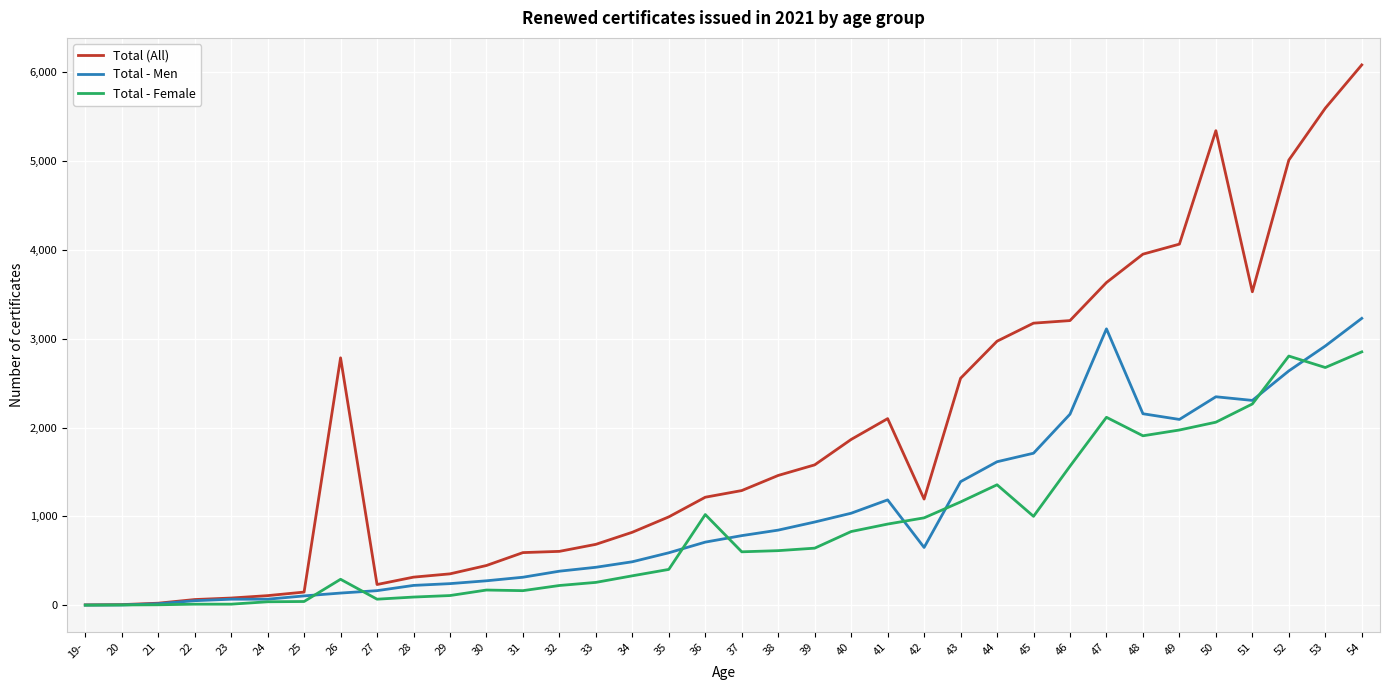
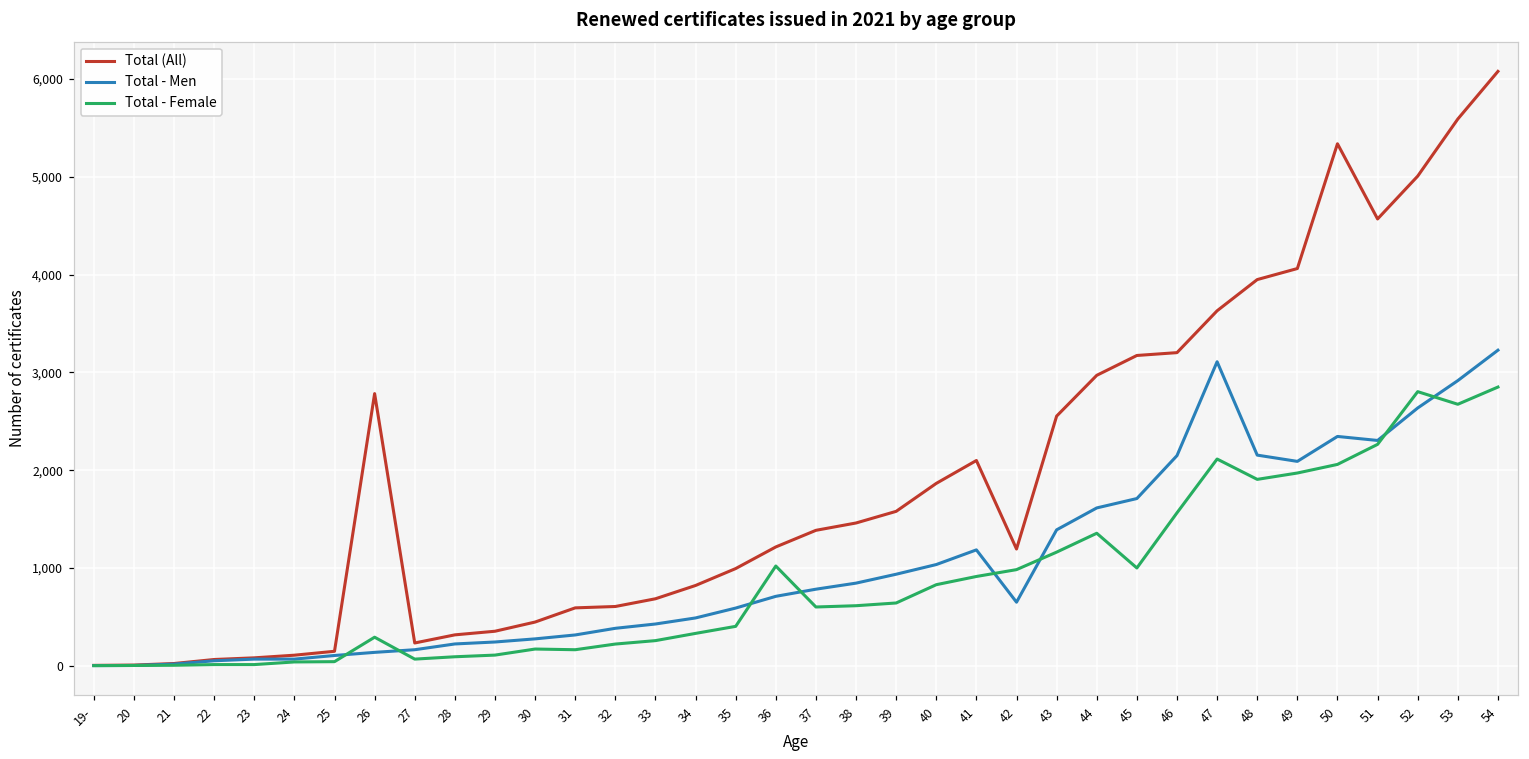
  {
    "Total (All)": {
      "24": "100",
      "25": "100",
      "26": "2,800",
      "27": "200",
      "28": "300",
      "29": "400",
      "30": "400",
      "31": "600",
      "32": "600",
      "33": "700",
      "34": "800",
      "35": "1,000",
      "36": "1,200",
-     "37": "1,300",
+     "37": "1,400",
      "38": "1,500",
      "39": "1,600",
      "40": "1,900",
      "41": "2,100",
      "42": "1,200",
      "43": "2,600",
      "44": "3,000",
      "45": "3,200",
      "46": "3,200",
      "47": "3,600",
      "48": "4,000",
      "49": "4,100",
      "50": "5,300",
-     "51": "3,500",
+     "51": "4,600",
      "52": "5,000",
      "53": "5,600",
      "54": "6,100"
    },
    "Total - Men": {
      "24": "100",
      "25": "100",
      "26": "100",
      "27": "200",
      "28": "200",
      "29": "200",
      "30": "300",
      "31": "300",
      "32": "400",
      "33": "400",
      "34": "500",
      "35": "600",
      "36": "700",
      "37": "800",
      "38": "800",
      "39": "900",
      "40": "1,000",
      "41": "1,200",
      "42": "700",
      "43": "1,400",
      "44": "1,600",
      "45": "1,700",
      "46": "2,200",
      "47": "3,100",
      "48": "2,200",
      "49": "2,100",
      "50": "2,300",
      "51": "2,300",
      "52": "2,600",
      "53": "2,900",
      "54": "3,200"
    },
    "Total - Female": {
      "22": "0",
      "23": "0",
      "24": "0",
      "25": "0",
      "26": "300",
      "27": "100",
      "28": "100",
      "29": "100",
      "30": "200",
      "31": "200",
      "32": "200",
      "33": "300",
      "34": "300",
      "35": "400",
      "36": "1,000",
      "37": "600",
      "38": "600",
      "39": "600",
      "40": "800",
      "41": "900",
      "42": "1,000",
      "43": "1,200",
      "44": "1,400",
      "45": "1,000",
      "46": "1,600",
      "47": "2,100",
      "48": "1,900",
      "49": "2,000",
      "50": "2,100",
      "51": "2,300",
      "52": "2,800",
      "53": "2,700",
      "54": "2,900"
    }
  }
